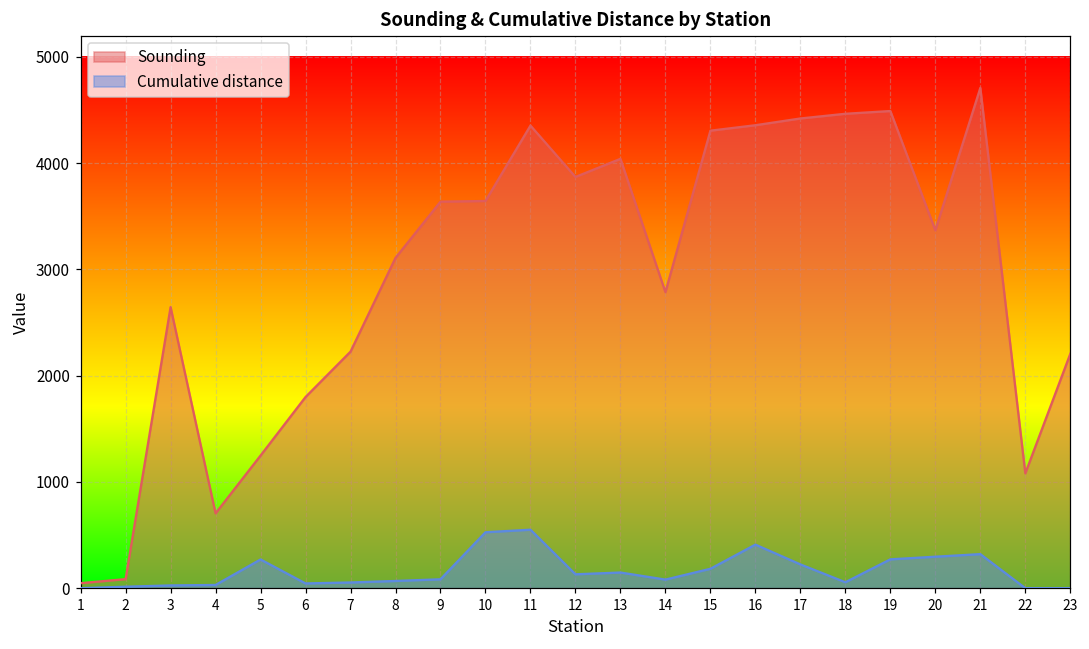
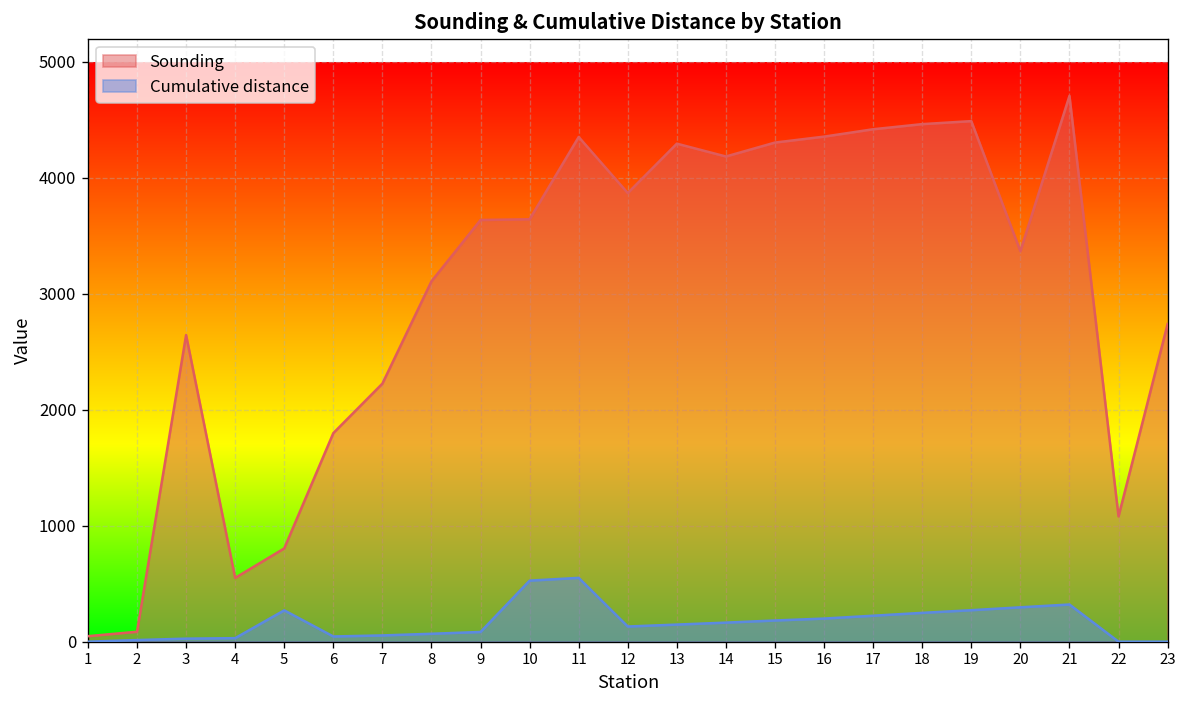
  {
    "Sounding": {
      "1": 0,
      "2": 100,
      "3": 2600,
-     "4": 700,
-     "5": 1200,
+     "4": 600,
+     "5": 800,
      "6": 1800,
      "7": 2200,
      "8": 3100,
      "9": 3600,
      "10": 3600,
      "11": 4400,
      "12": 3900,
-     "13": 4000,
-     "14": 2800,
+     "13": 4300,
+     "14": 4200,
      "15": 4300,
      "16": 4400,
      "17": 4400,
      "18": 4500,
      "19": 4500,
      "20": 3400,
      "21": 4700,
      "22": 1100,
-     "23": 2200
+     "23": 2700
    },
    "Cumulative distance": {
      "1": 0,
      "2": 0,
      "3": 0,
      "4": 0,
      "5": 300,
      "6": 0,
      "7": 100,
      "8": 100,
      "9": 100,
      "10": 500,
      "11": 600,
      "12": 100,
      "13": 100,
-     "14": 100,
+     "14": 200,
      "15": 200,
-     "16": 400,
+     "16": 200,
      "17": 200,
-     "18": 100,
+     "18": 200,
      "19": 300,
      "20": 300,
      "21": 300,
      "22": 0,
      "23": 0
    }
  }
